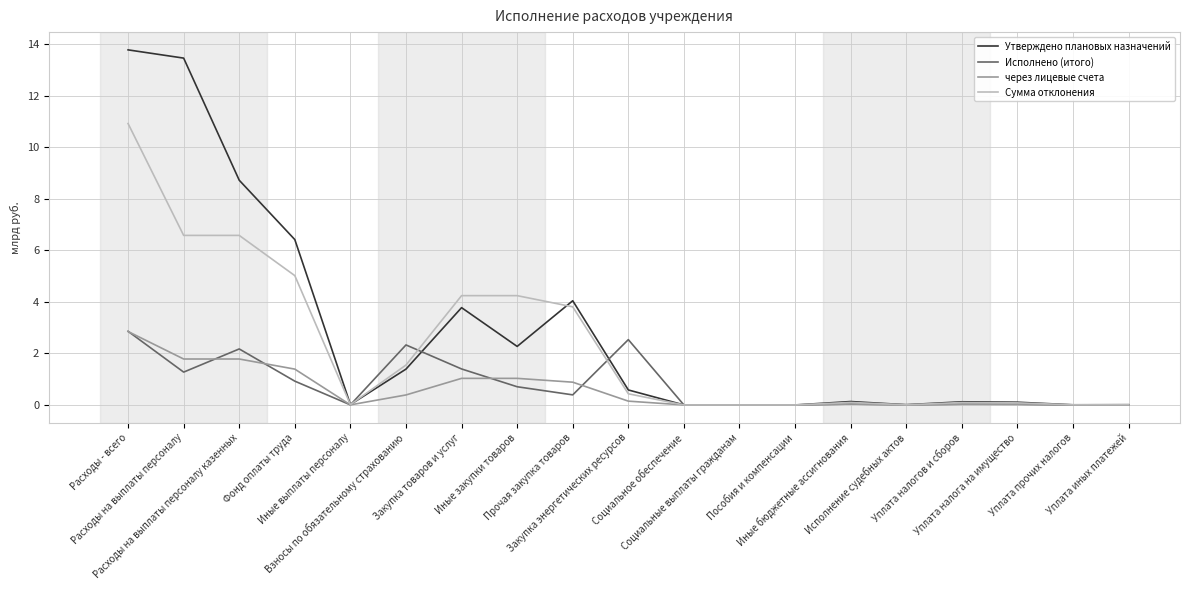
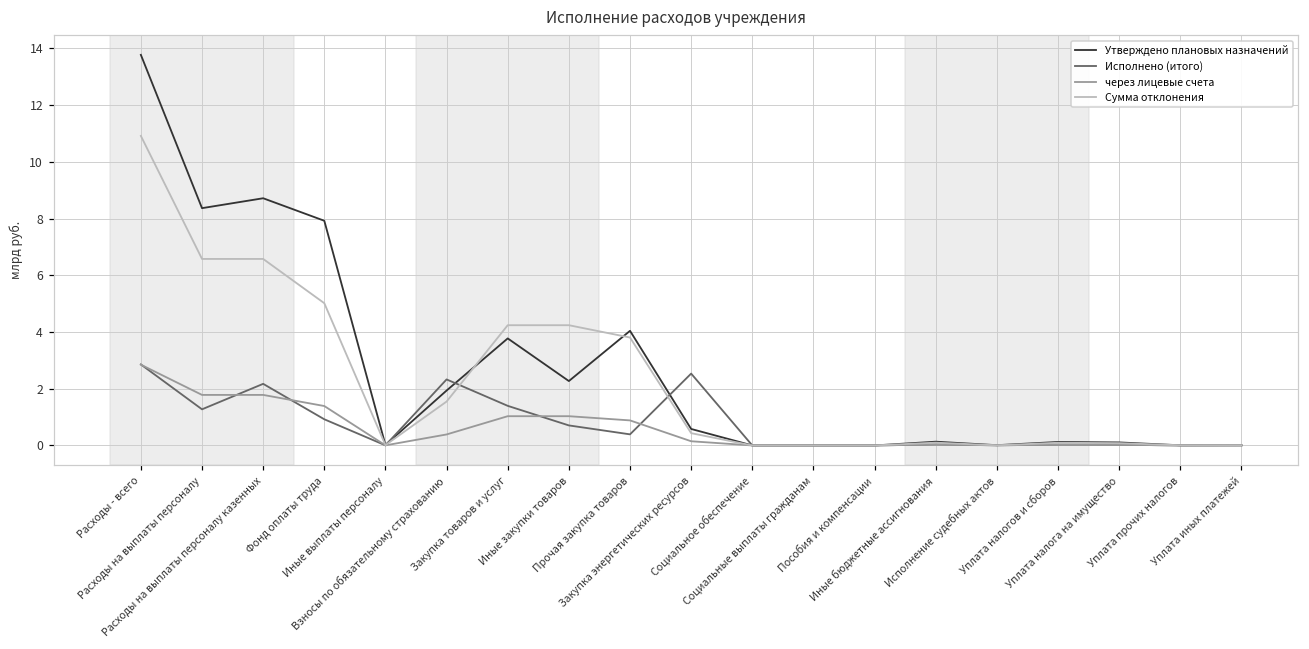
  {
    "Утверждено плановых назначений": {
      "Расходы - всего": 13.8,
-     "Расходы на выплаты персоналу": 13.5,
+     "Расходы на выплаты персоналу": 8.4,
      "Расходы на выплаты персоналу казенных": 8.7,
-     "Фонд оплаты труда": 6.4,
-     "Взносы по обязательному страхованию": 1.4,
+     "Фонд оплаты труда": 7.9,
+     "Взносы по обязательному страхованию": 1.9,
      "Закупка товаров и услуг": 3.8,
      "Иные закупки товаров": 2.3,
      "Прочая закупка товаров": 4.0,
      "Закупка энергетических ресурсов": 0.6
    },
    "Исполнено (итого)": {
      "Расходы на выплаты персоналу": 1.3,
      "Расходы на выплаты персоналу казенных": 2.2,
      "Фонд оплаты труда": 0.9,
      "Взносы по обязательному страхованию": 2.3,
      "Закупка товаров и услуг": 1.4,
      "Иные закупки товаров": 0.7,
      "Прочая закупка товаров": 0.4,
      "Закупка энергетических ресурсов": 2.5
    }
  }
